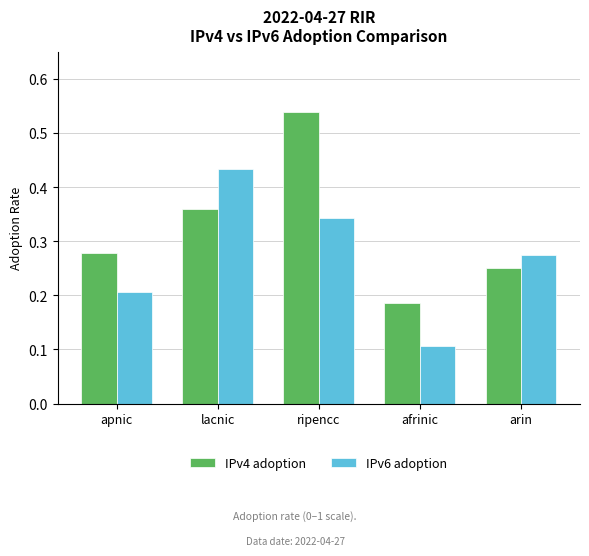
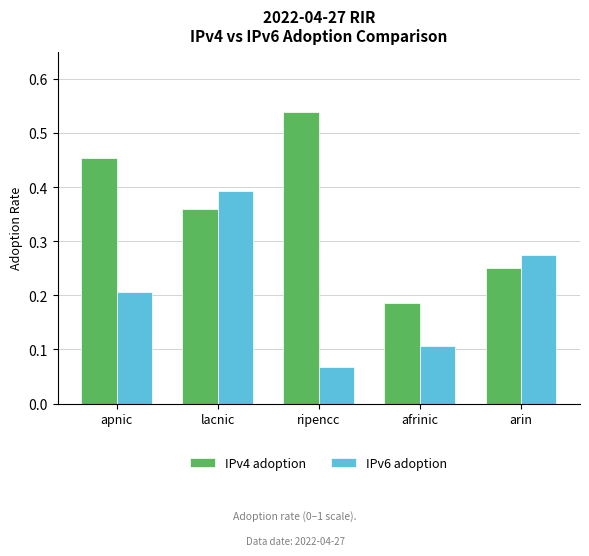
  {
    "IPv4 adoption": {
-     "apnic": 0.28,
+     "apnic": 0.45,
      "lacnic": 0.36,
      "ripencc": 0.54,
      "afrinic": 0.19,
      "arin": 0.25
    },
    "IPv6 adoption": {
      "apnic": 0.21,
-     "lacnic": 0.43,
-     "ripencc": 0.34,
+     "lacnic": 0.39,
+     "ripencc": 0.07,
      "afrinic": 0.11,
      "arin": 0.27
    }
  }
